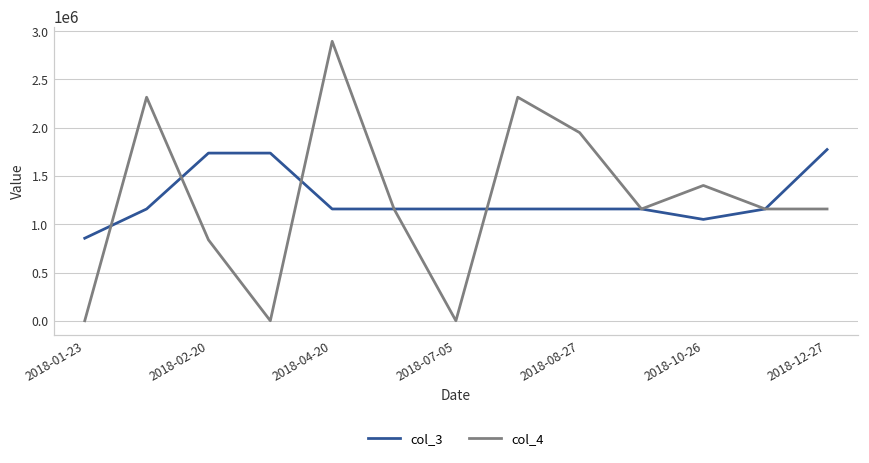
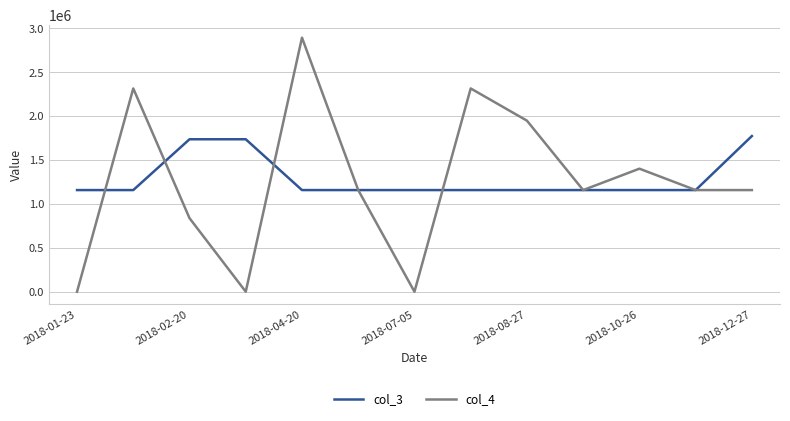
  {
    "col_3": {
-     "2018-01-23": 900000,
+     "2018-01-23": 1200000,
      "2018-02-20": 1700000,
      "2018-04-20": 1200000,
      "2018-07-05": 1200000,
      "2018-08-27": 1200000,
-     "2018-10-26": 1100000,
+     "2018-10-26": 1200000,
      "2018-12-27": 1800000
    },
    "col_4": {
      "2018-01-23": 0,
      "2018-02-20": 800000,
      "2018-04-20": 2900000,
      "2018-07-05": 0,
      "2018-08-27": 1900000,
      "2018-10-26": 1400000,
      "2018-12-27": 1200000
    }
  }
